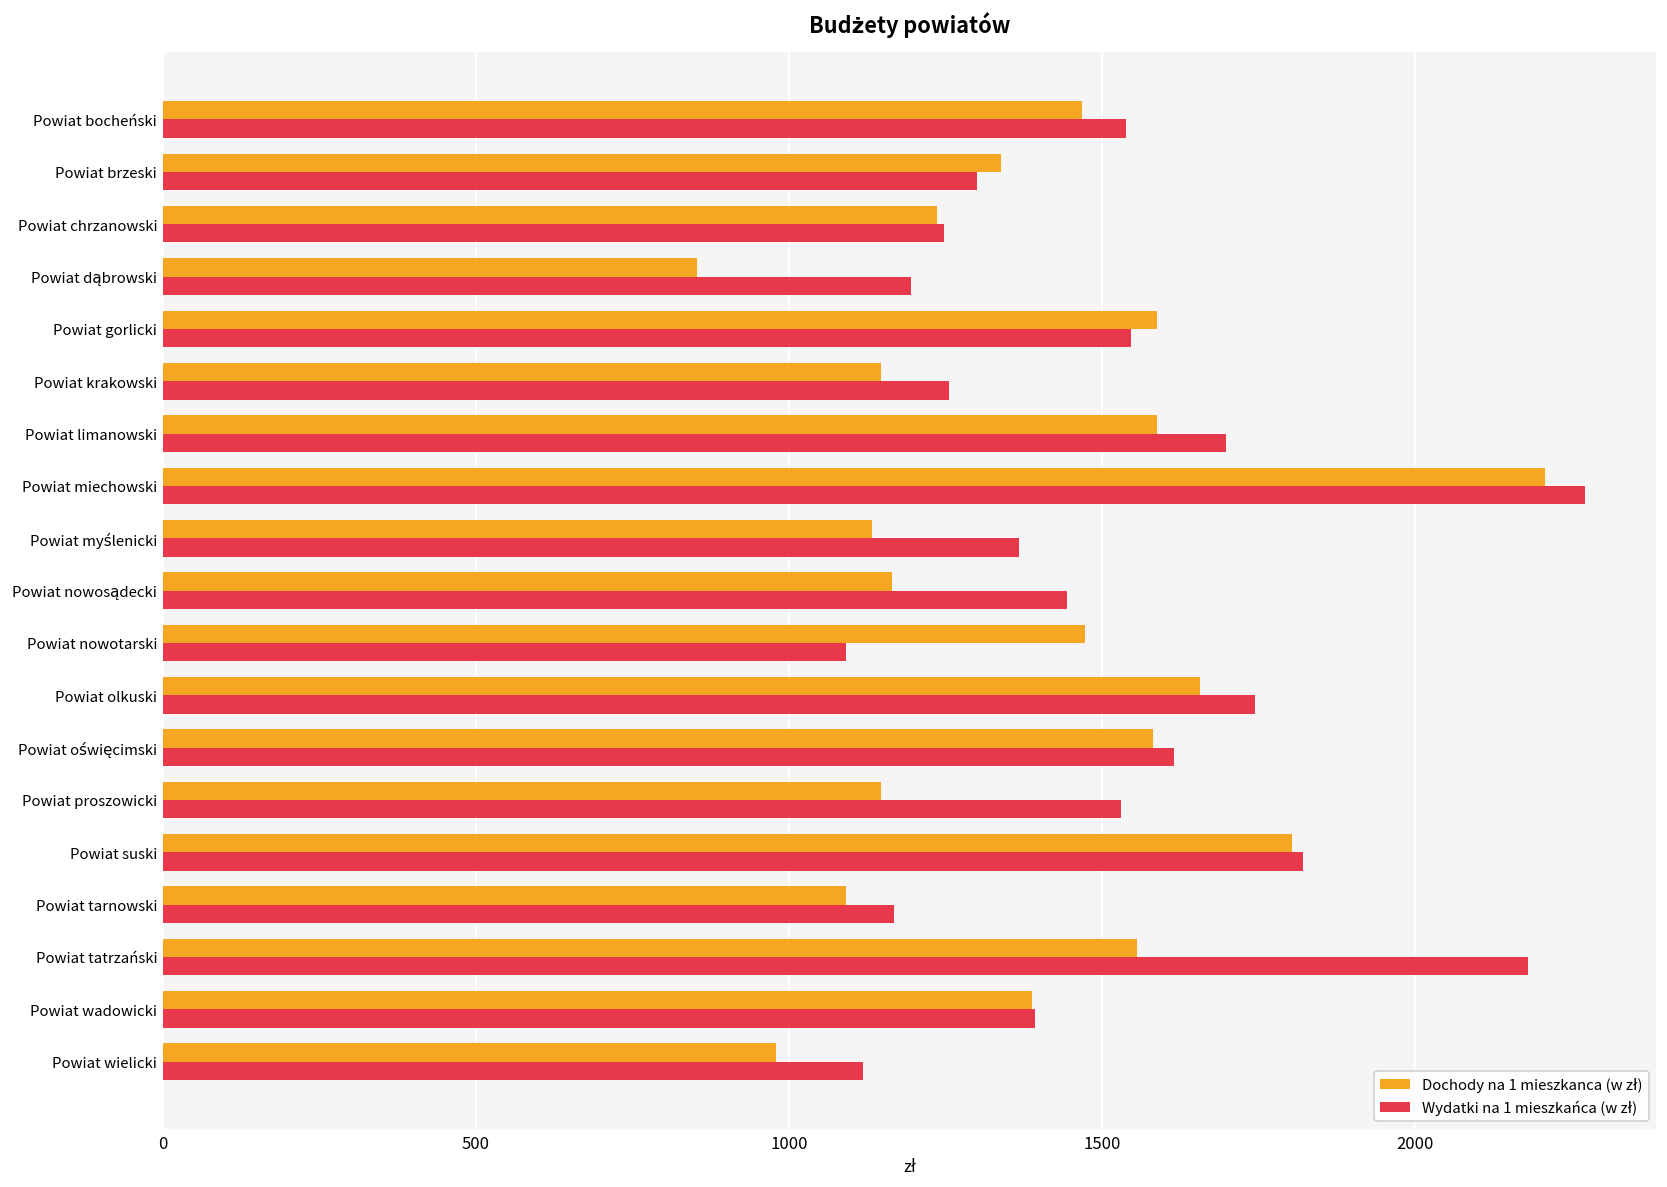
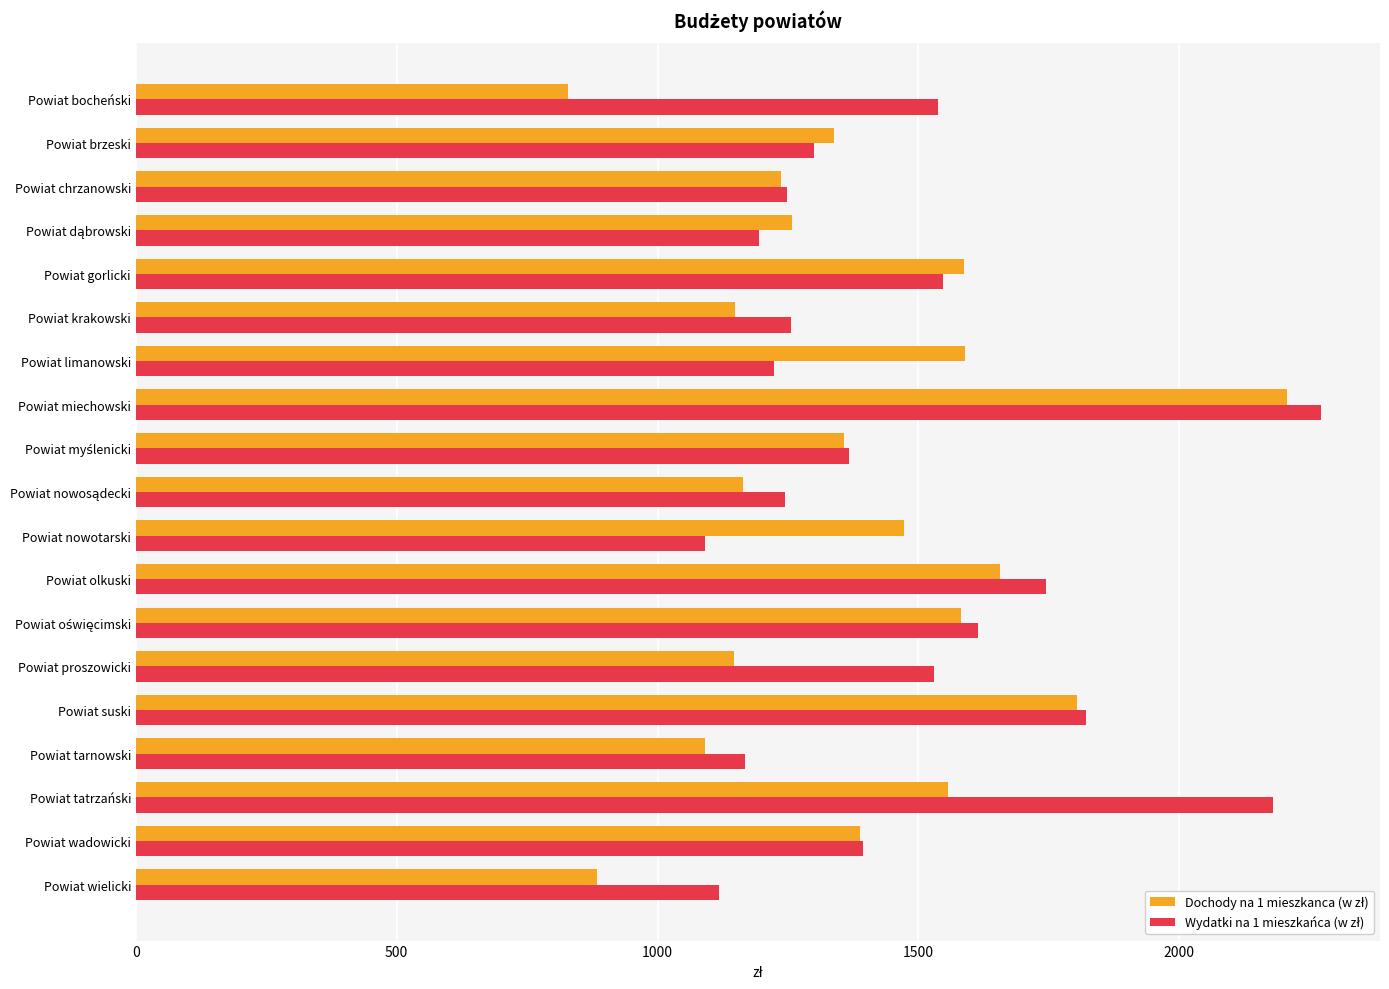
  {
    "Dochody na 1 mieszkanca (w zł)": {
-     "Powiat bocheński": 1470,
+     "Powiat bocheński": 830,
      "Powiat brzeski": 1340,
      "Powiat chrzanowski": 1240,
-     "Powiat dąbrowski": 850,
+     "Powiat dąbrowski": 1260,
      "Powiat gorlicki": 1590,
      "Powiat krakowski": 1150,
      "Powiat limanowski": 1590,
      "Powiat miechowski": 2210,
-     "Powiat myślenicki": 1130,
+     "Powiat myślenicki": 1360,
      "Powiat nowosądecki": 1160,
      "Powiat nowotarski": 1470,
      "Powiat olkuski": 1660,
      "Powiat oświęcimski": 1580,
      "Powiat proszowicki": 1150,
      "Powiat suski": 1800,
      "Powiat tarnowski": 1090,
      "Powiat tatrzański": 1560,
      "Powiat wadowicki": 1390,
-     "Powiat wielicki": 980
+     "Powiat wielicki": 880
    },
    "Wydatki na 1 mieszkańca (w zł)": {
      "Powiat bocheński": 1540,
      "Powiat brzeski": 1300,
      "Powiat chrzanowski": 1250,
      "Powiat dąbrowski": 1200,
      "Powiat gorlicki": 1550,
      "Powiat krakowski": 1260,
-     "Powiat limanowski": 1700,
+     "Powiat limanowski": 1220,
      "Powiat miechowski": 2270,
      "Powiat myślenicki": 1370,
-     "Powiat nowosądecki": 1440,
+     "Powiat nowosądecki": 1240,
      "Powiat nowotarski": 1090,
      "Powiat olkuski": 1740,
      "Powiat oświęcimski": 1620,
      "Powiat proszowicki": 1530,
      "Powiat suski": 1820,
      "Powiat tarnowski": 1170,
      "Powiat tatrzański": 2180,
      "Powiat wadowicki": 1390,
      "Powiat wielicki": 1120
    }
  }
